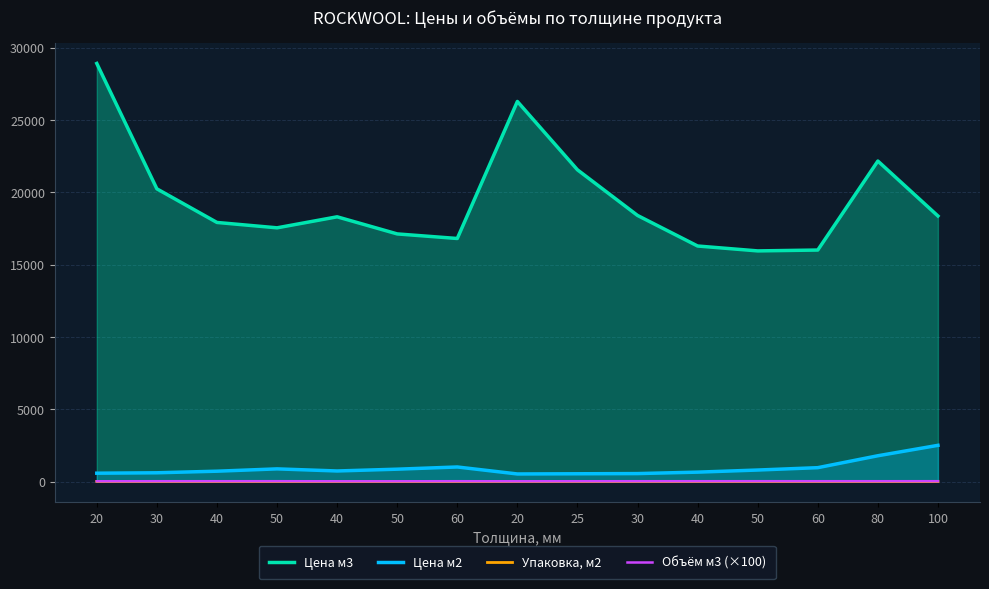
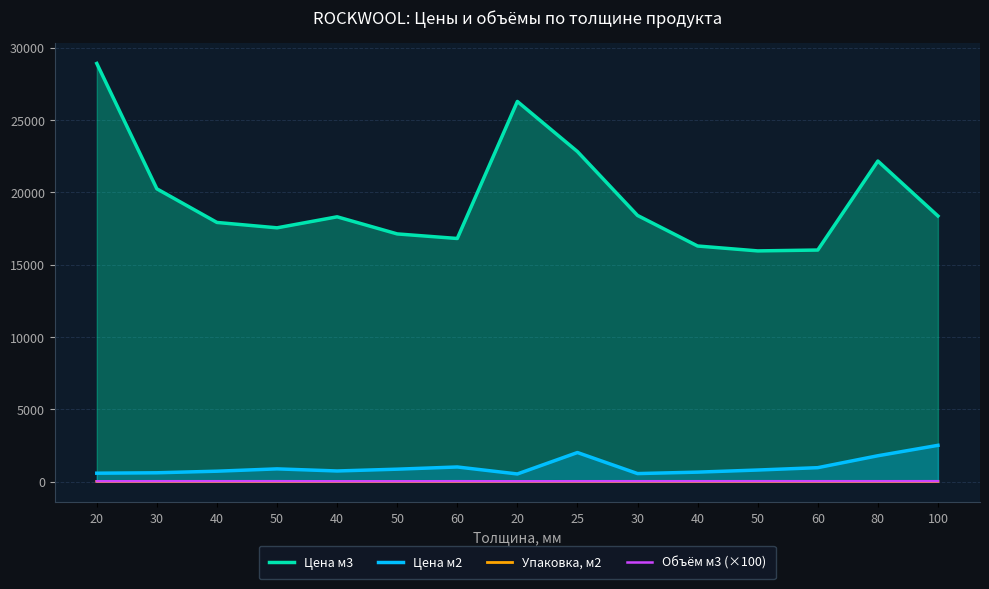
  {
    "Цена м3": {
-     "25": 21600,
+     "25": 22800,
      "80": 22200,
      "100": 18400
    },
    "Цена м2": {
-     "25": 500,
+     "25": 2000,
      "80": 1800,
      "100": 2500
    },
    "Объём м3 (×100)": {
      "25": 0,
      "80": 0,
      "100": 0
    }
  }
